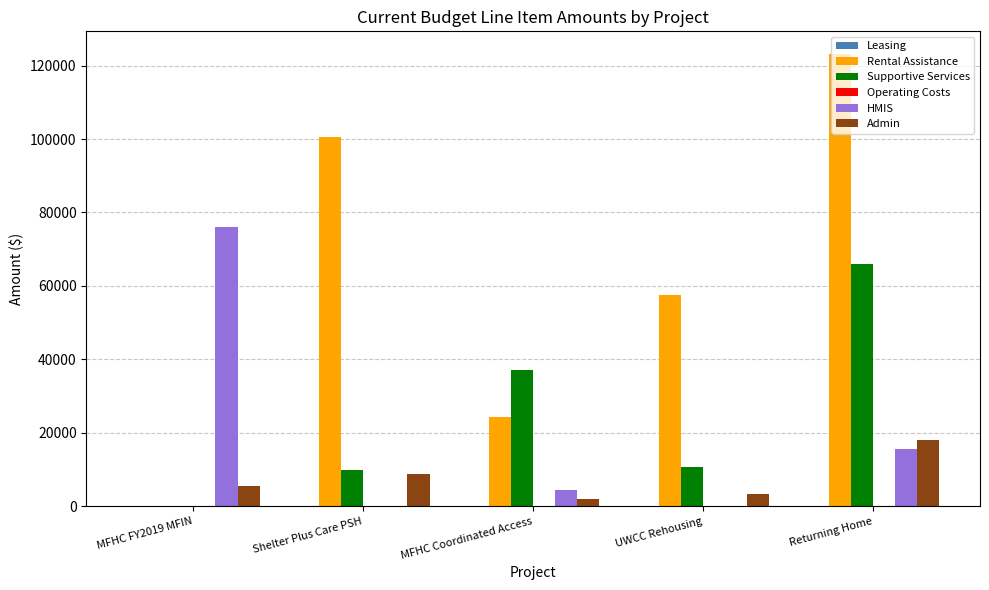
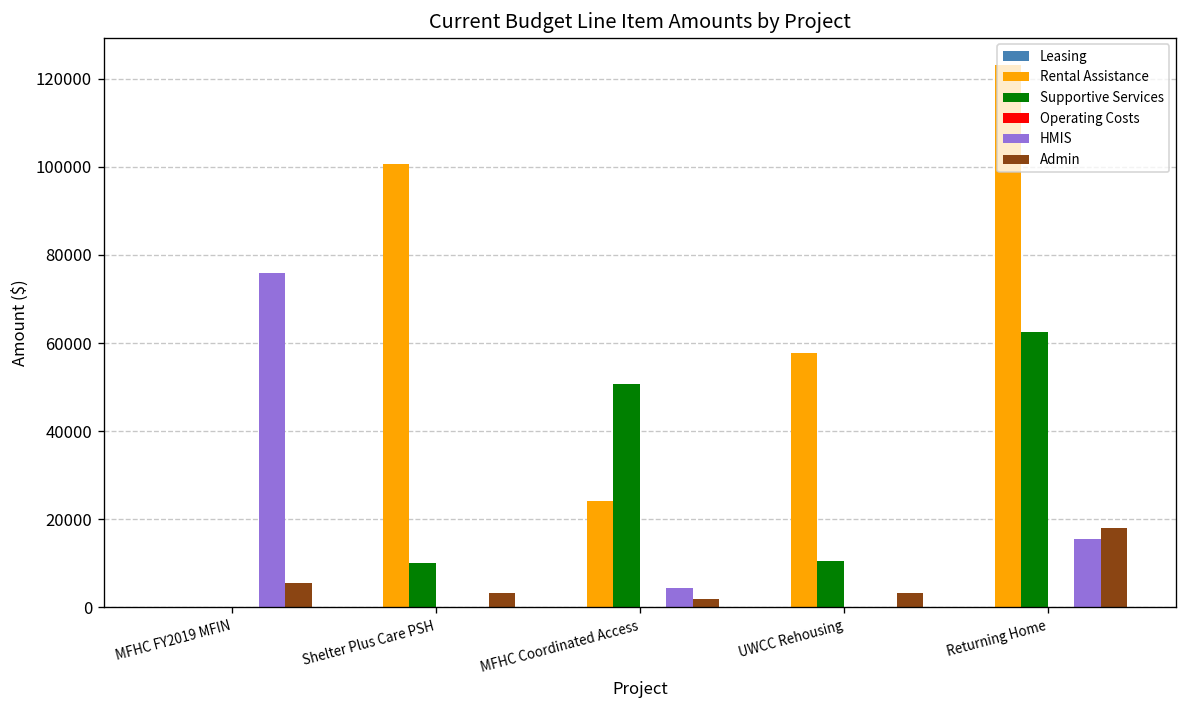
  {
    "Leasing": {
      "MFHC FY2019 MFIN": 0,
      "Shelter Plus Care PSH": 0,
      "MFHC Coordinated Access": 0,
      "UWCC Rehousing": 0,
      "Returning Home": 0
    },
    "Rental Assistance": {
      "MFHC FY2019 MFIN": 0,
      "Shelter Plus Care PSH": 101000,
      "MFHC Coordinated Access": 24000,
      "UWCC Rehousing": 58000
    },
    "Supportive Services": {
      "MFHC FY2019 MFIN": 0,
      "Shelter Plus Care PSH": 10000,
-     "MFHC Coordinated Access": 37000,
+     "MFHC Coordinated Access": 51000,
      "UWCC Rehousing": 11000,
-     "Returning Home": 66000
+     "Returning Home": 62000
    },
    "Operating Costs": {
      "MFHC FY2019 MFIN": 0,
      "Shelter Plus Care PSH": 0,
      "MFHC Coordinated Access": 0,
      "UWCC Rehousing": 0,
      "Returning Home": 0
    },
    "HMIS": {
      "MFHC FY2019 MFIN": 76000,
      "Shelter Plus Care PSH": 0,
      "MFHC Coordinated Access": 4000,
      "UWCC Rehousing": 0,
      "Returning Home": 16000
    },
    "Admin": {
      "MFHC FY2019 MFIN": 5000,
-     "Shelter Plus Care PSH": 9000,
+     "Shelter Plus Care PSH": 3000,
      "MFHC Coordinated Access": 2000,
      "UWCC Rehousing": 3000,
      "Returning Home": 18000
    }
  }
